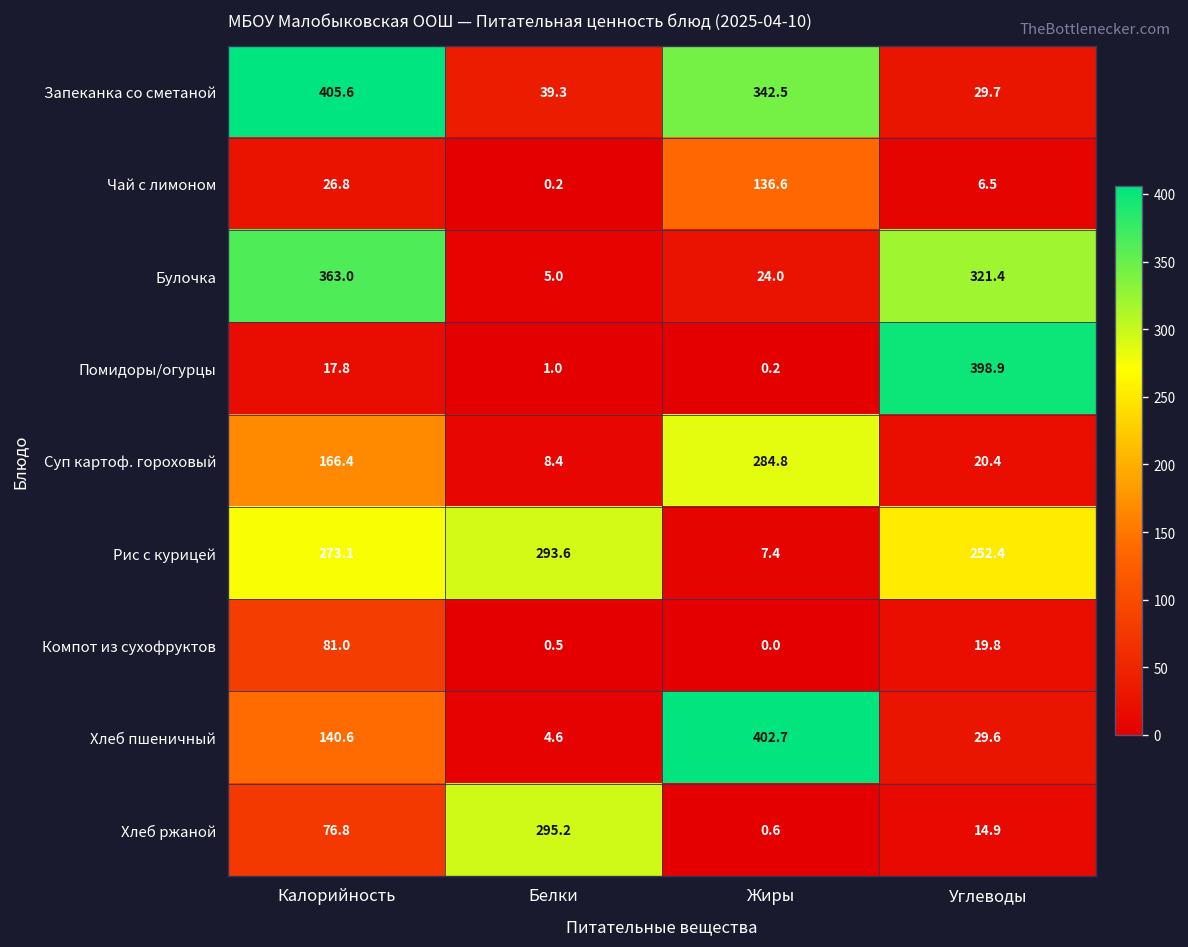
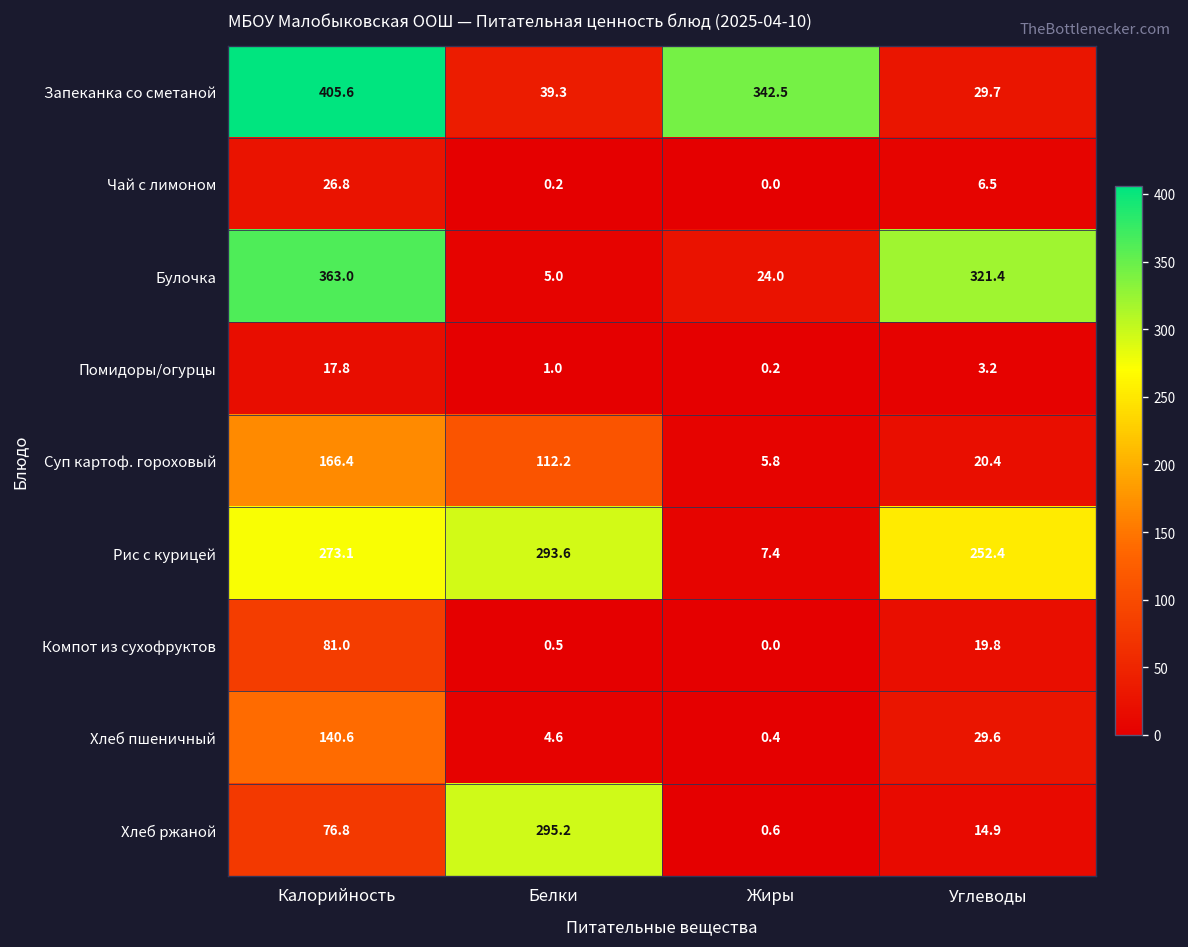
  {
    "Запеканка со сметаной": {
      "Калорийность": 405.6,
      "Белки": 39.3,
      "Жиры": 342.5,
      "Углеводы": 29.7
    },
    "Чай с лимоном": {
      "Калорийность": 26.8,
      "Белки": 0.2,
-     "Жиры": 136.6,
+     "Жиры": 0.0,
      "Углеводы": 6.5
    },
    "Булочка": {
      "Калорийность": 363.0,
      "Белки": 5.0,
      "Жиры": 24.0,
      "Углеводы": 321.4
    },
    "Помидоры/огурцы": {
      "Калорийность": 17.8,
      "Белки": 1.0,
      "Жиры": 0.2,
-     "Углеводы": 398.9
+     "Углеводы": 3.2
    },
    "Суп картоф. гороховый": {
      "Калорийность": 166.4,
-     "Белки": 8.4,
-     "Жиры": 284.8,
+     "Белки": 112.2,
+     "Жиры": 5.8,
      "Углеводы": 20.4
    },
    "Рис с курицей": {
      "Калорийность": 273.1,
      "Белки": 293.6,
      "Жиры": 7.4,
      "Углеводы": 252.4
    },
    "Компот из сухофруктов": {
      "Калорийность": 81.0,
      "Белки": 0.5,
      "Жиры": 0.0,
      "Углеводы": 19.8
    },
    "Хлеб пшеничный": {
      "Калорийность": 140.6,
      "Белки": 4.6,
-     "Жиры": 402.7,
+     "Жиры": 0.4,
      "Углеводы": 29.6
    },
    "Хлеб ржаной": {
      "Калорийность": 76.8,
      "Белки": 295.2,
      "Жиры": 0.6,
      "Углеводы": 14.9
    }
  }
